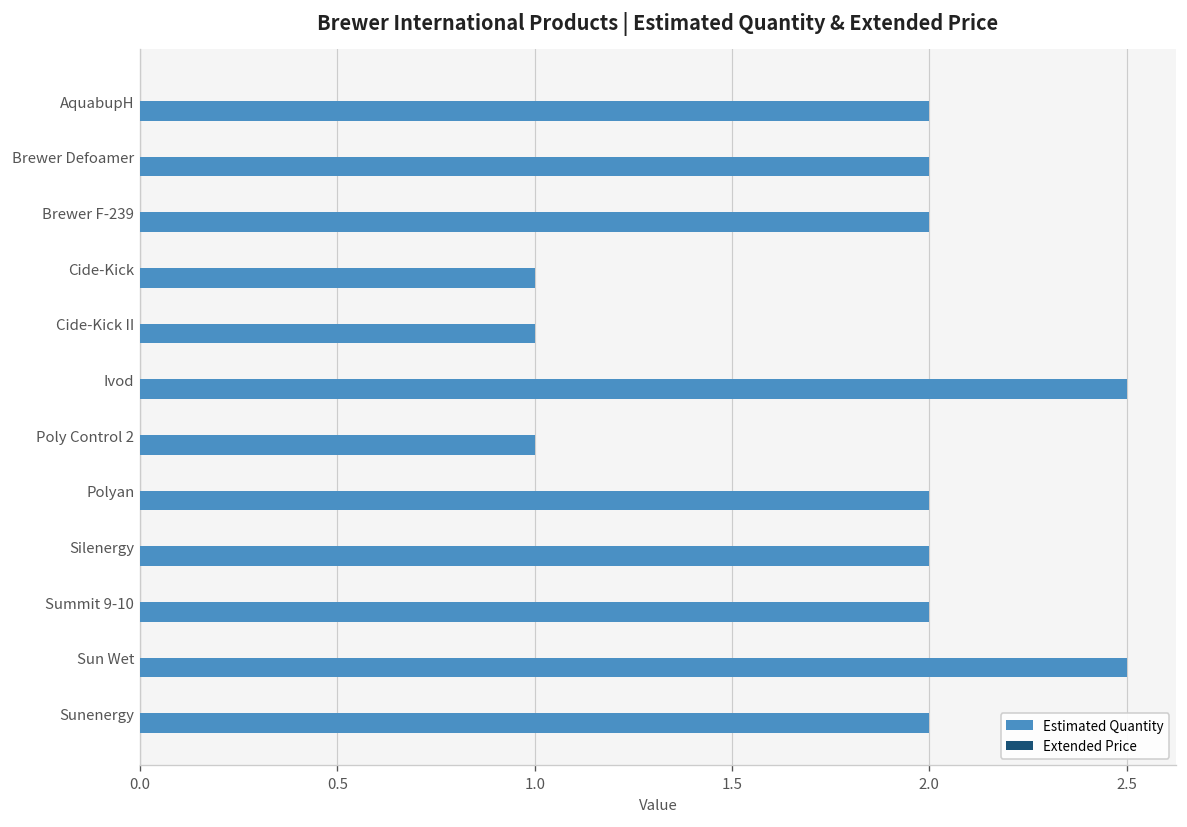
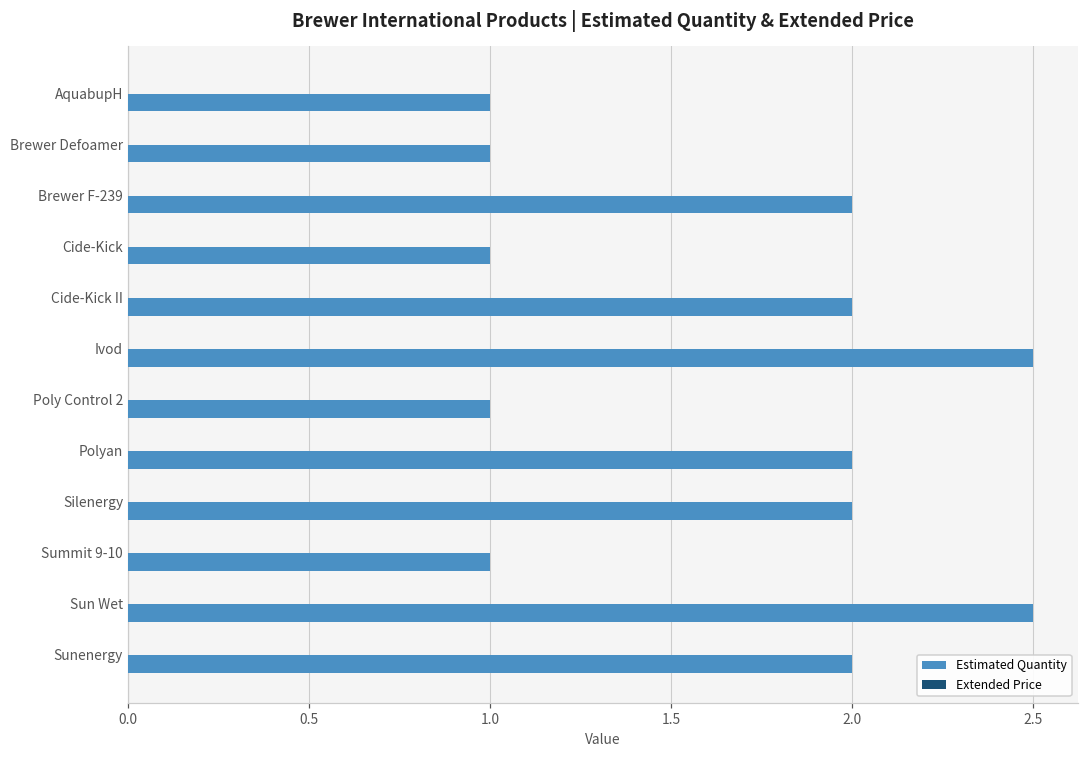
  {
    "Estimated Quantity": {
-     "AquabupH": 2,
-     "Brewer Defoamer": 2,
+     "AquabupH": 1,
+     "Brewer Defoamer": 1,
      "Brewer F-239": 2,
      "Cide-Kick": 1,
-     "Cide-Kick II": 1,
+     "Cide-Kick II": 2,
      "Ivod": 2.50,
      "Poly Control 2": 1,
      "Polyan": 2,
      "Silenergy": 2,
-     "Summit 9-10": 2,
+     "Summit 9-10": 1,
      "Sun Wet": 2.50,
      "Sunenergy": 2
    },
    "Extended Price": {
      "AquabupH": 0,
      "Brewer Defoamer": 0,
      "Brewer F-239": 0,
      "Cide-Kick": 0,
      "Cide-Kick II": 0,
      "Ivod": 0,
      "Poly Control 2": 0,
      "Polyan": 0,
      "Silenergy": 0,
      "Summit 9-10": 0,
      "Sun Wet": 0,
      "Sunenergy": 0
    }
  }
